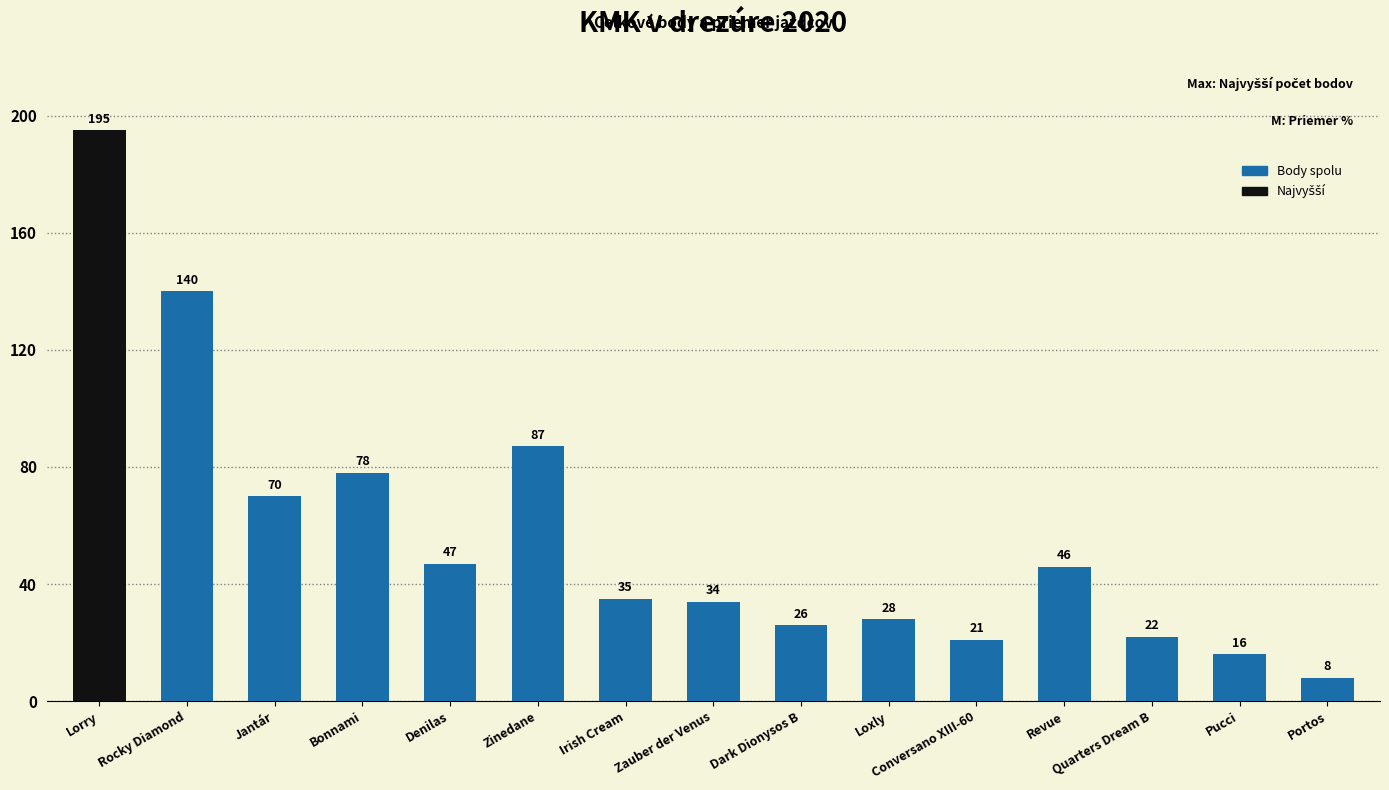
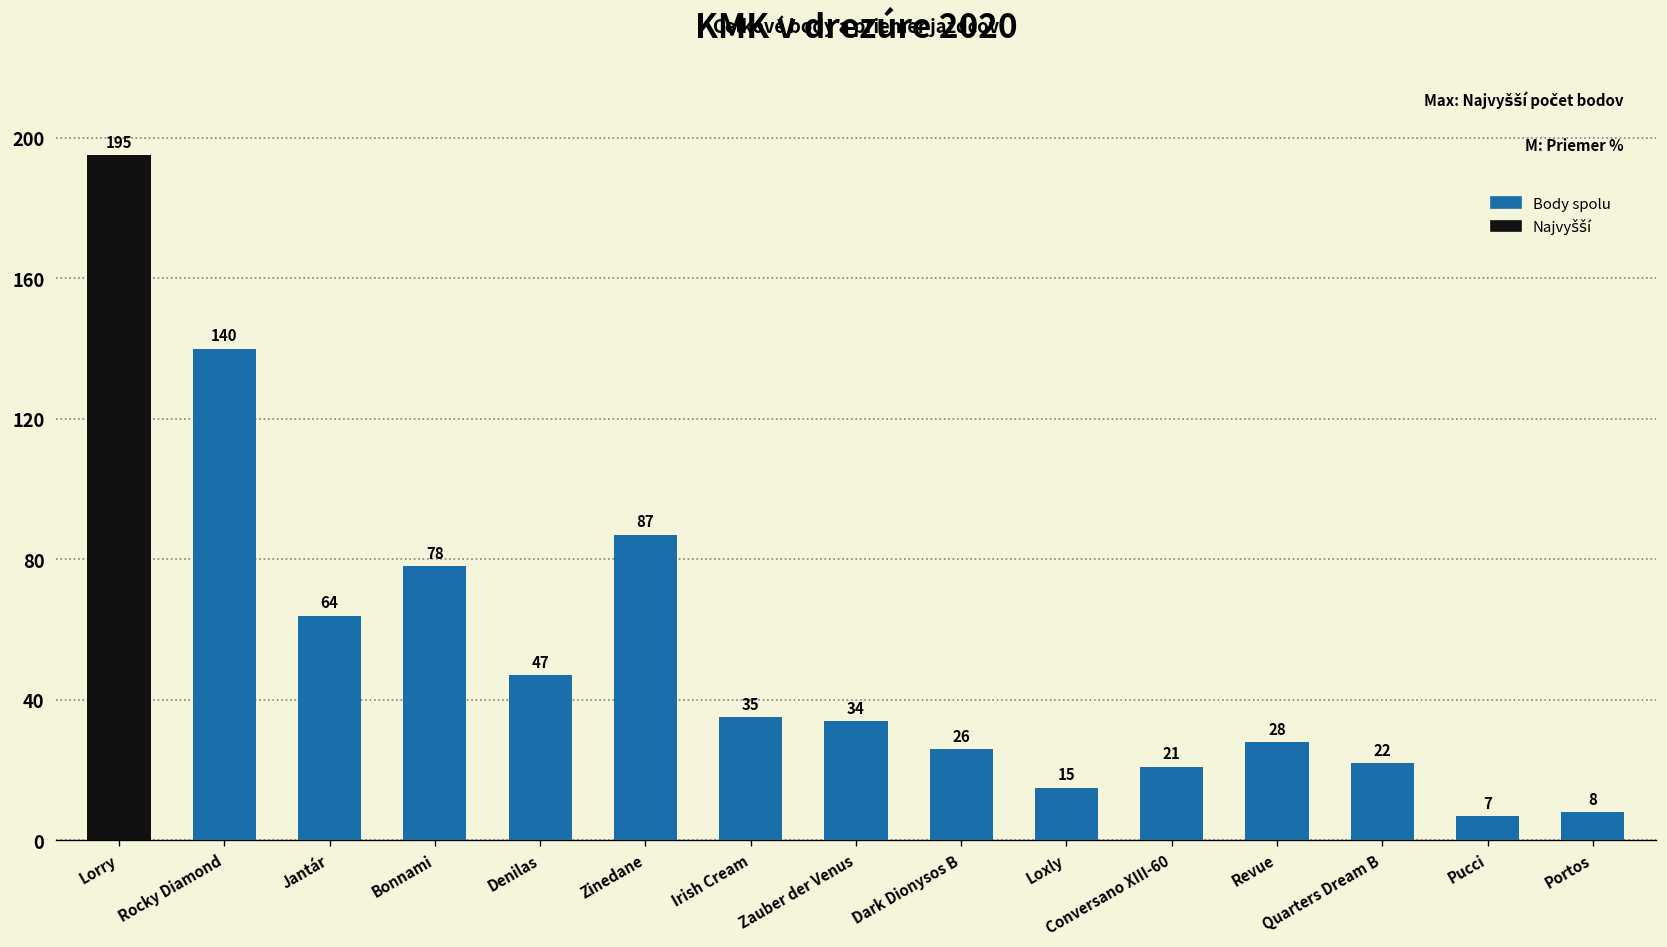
  {
    "Lorry": 195,
    "Rocky Diamond": 140,
-   "Jantár": 70,
+   "Jantár": 64,
    "Bonnami": 78,
    "Denilas": 47,
    "Zinedane": 87,
    "Irish Cream": 35,
    "Zauber der Venus": 34,
    "Dark Dionysos B": 26,
-   "Loxly": 28,
+   "Loxly": 15,
    "Conversano XIII-60": 21,
-   "Revue": 46,
+   "Revue": 28,
    "Quarters Dream B": 22,
-   "Pucci": 16,
+   "Pucci": 7,
    "Portos": 8
  }
